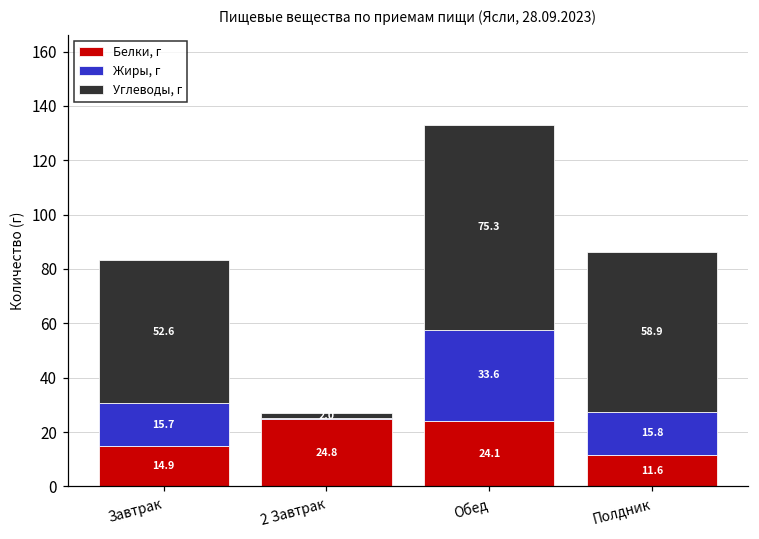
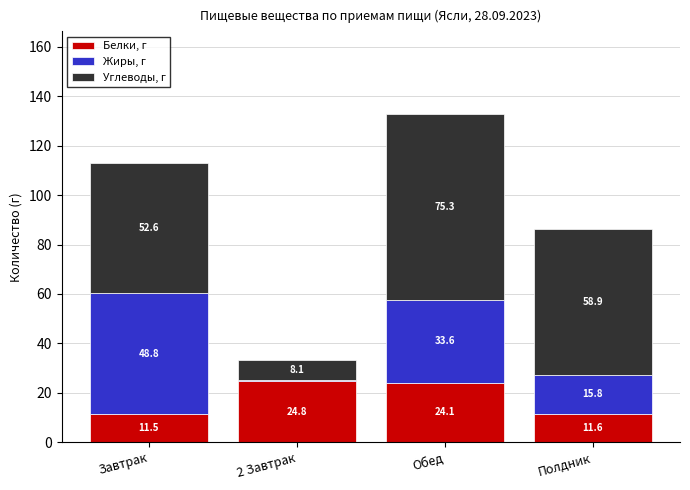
  {
    "Белки, г": {
-     "Завтрак": 14.9,
+     "Завтрак": 11.5,
      "2 Завтрак": 24.8,
      "Обед": 24.1,
      "Полдник": 11.6
    },
    "Жиры, г": {
-     "Завтрак": 15.7,
+     "Завтрак": 48.8,
      "Обед": 33.6,
      "Полдник": 15.8
    },
    "Углеводы, г": {
-     "2 Завтрак": 2
+     "2 Завтрак": 8
    }
  }
